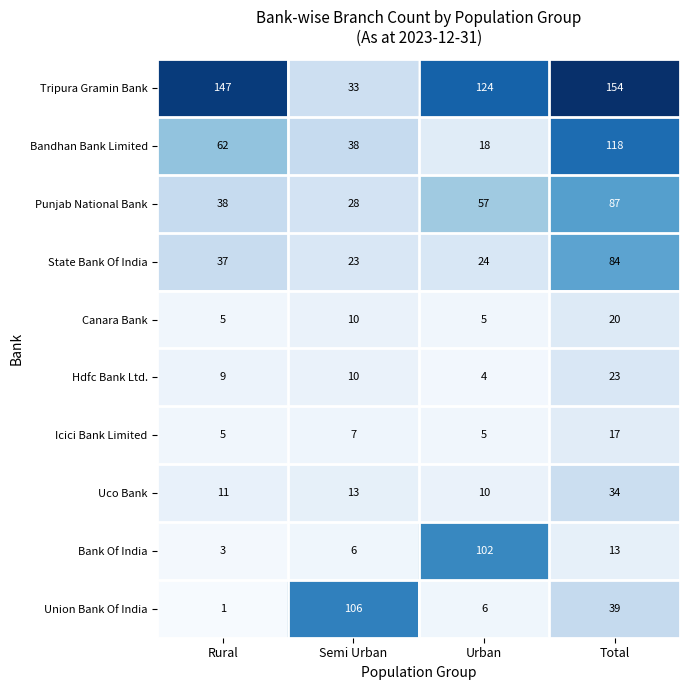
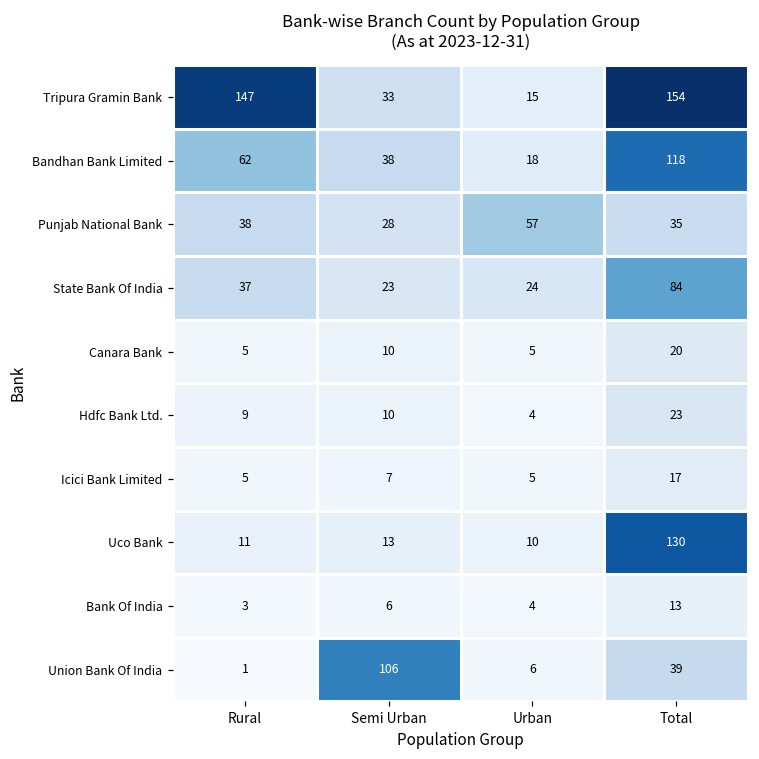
  {
    "Tripura Gramin Bank": {
      "Rural": 147,
      "Semi Urban": 33,
-     "Urban": 124,
+     "Urban": 15,
      "Total": 154
    },
    "Bandhan Bank Limited": {
      "Rural": 62,
      "Semi Urban": 38,
      "Urban": 18,
      "Total": 118
    },
    "Punjab National Bank": {
      "Rural": 38,
      "Semi Urban": 28,
      "Urban": 57,
-     "Total": 87
+     "Total": 35
    },
    "State Bank Of India": {
      "Rural": 37,
      "Semi Urban": 23,
      "Urban": 24,
      "Total": 84
    },
    "Canara Bank": {
      "Rural": 5,
      "Semi Urban": 10,
      "Urban": 5,
      "Total": 20
    },
    "Hdfc Bank Ltd.": {
      "Rural": 9,
      "Semi Urban": 10,
      "Urban": 4,
      "Total": 23
    },
    "Icici Bank Limited": {
      "Rural": 5,
      "Semi Urban": 7,
      "Urban": 5,
      "Total": 17
    },
    "Uco Bank": {
      "Rural": 11,
      "Semi Urban": 13,
      "Urban": 10,
-     "Total": 34
+     "Total": 130
    },
    "Bank Of India": {
      "Rural": 3,
      "Semi Urban": 6,
-     "Urban": 102,
+     "Urban": 4,
      "Total": 13
    },
    "Union Bank Of India": {
      "Rural": 1,
      "Semi Urban": 106,
      "Urban": 6,
      "Total": 39
    }
  }
